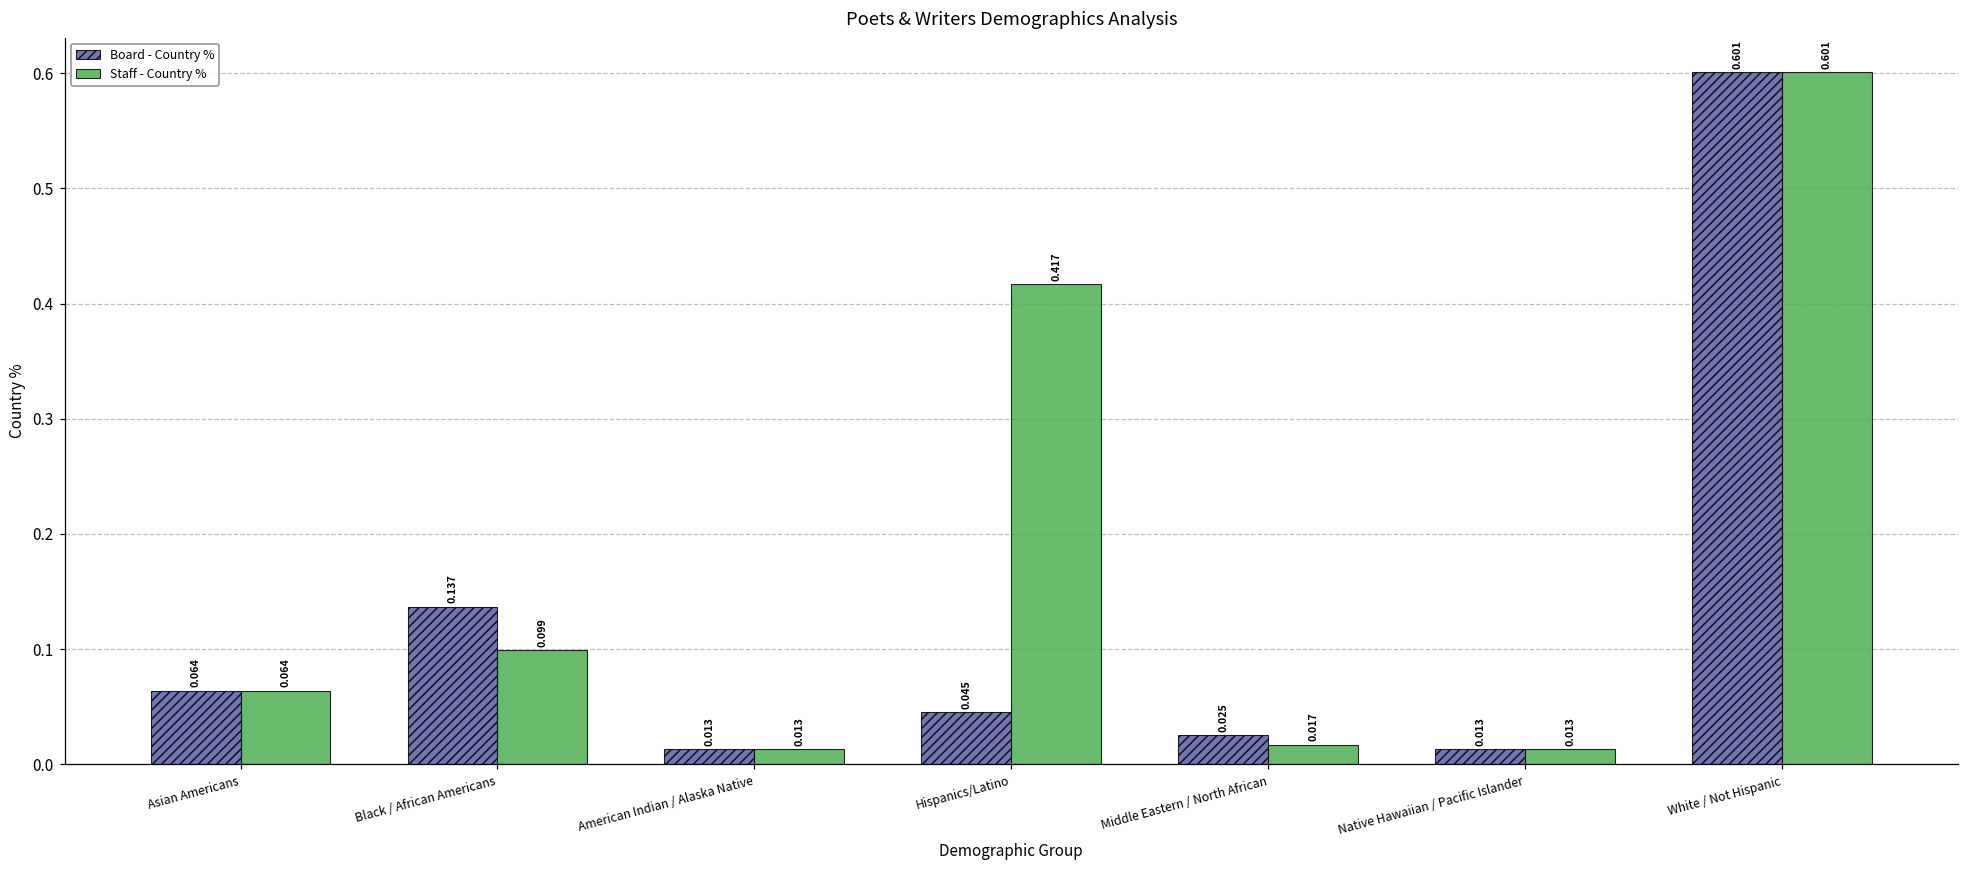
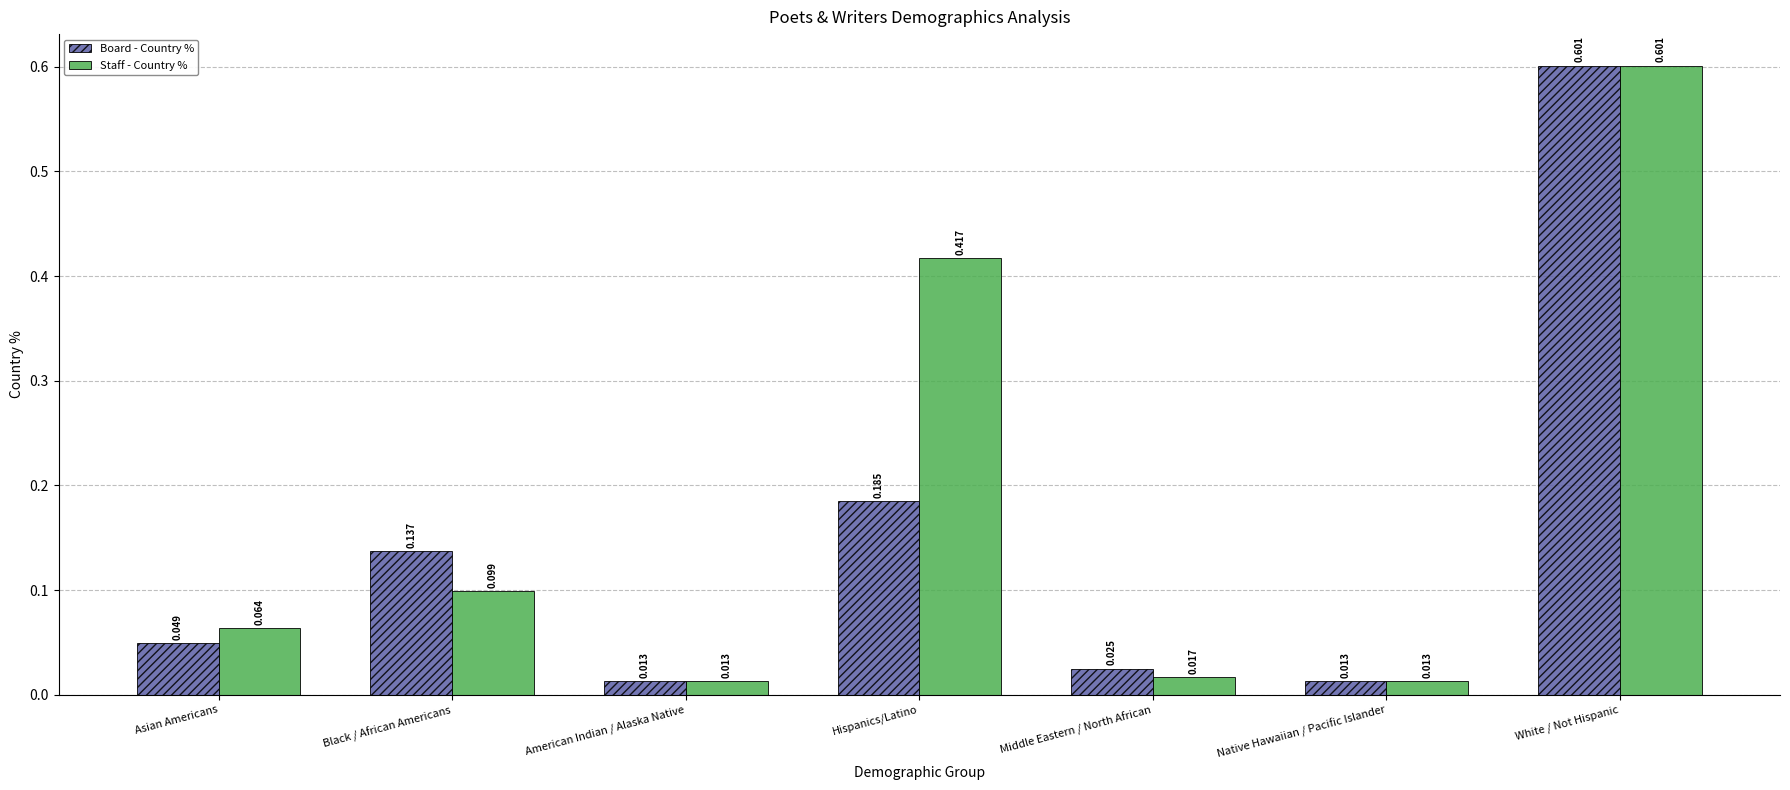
  {
    "Board - Country %": {
-     "Asian Americans": 0.064,
+     "Asian Americans": 0.049,
      "Black / African Americans": 0.137,
      "American Indian / Alaska Native": 0.013,
-     "Hispanics/Latino": 0.045,
+     "Hispanics/Latino": 0.185,
      "Middle Eastern / North African": 0.025,
      "Native Hawaiian / Pacific Islander": 0.013,
      "White / Not Hispanic": 0.601
    },
    "Staff - Country %": {
      "Asian Americans": 0.064,
      "Black / African Americans": 0.099,
      "American Indian / Alaska Native": 0.013,
      "Hispanics/Latino": 0.417,
      "Middle Eastern / North African": 0.017,
      "Native Hawaiian / Pacific Islander": 0.013,
      "White / Not Hispanic": 0.601
    }
  }
